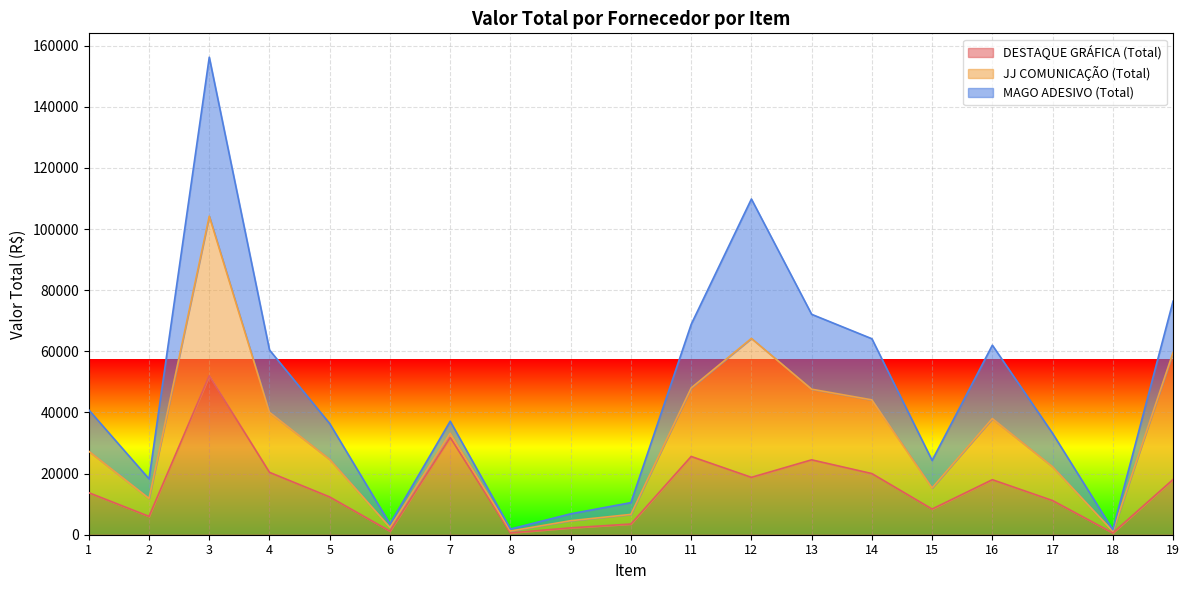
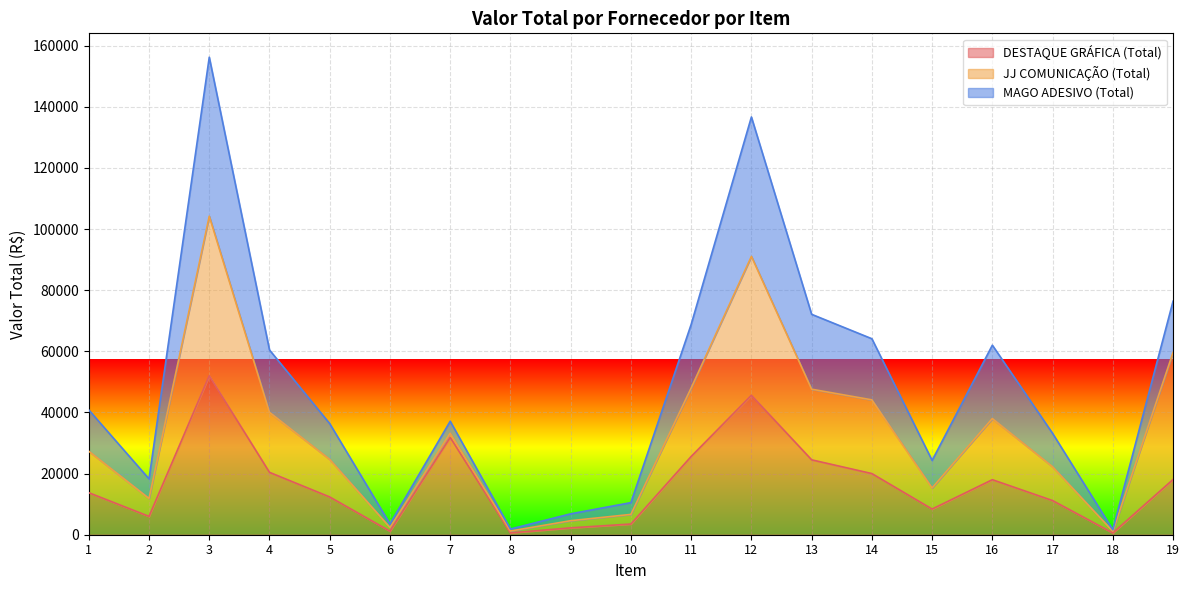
  {
    "DESTAQUE GRÁFICA (Total)": {
      "1": 14000,
      "2": 6000,
      "3": 52000,
      "4": 20000,
      "5": 12000,
      "6": 1000,
      "7": 32000,
      "9": 2000,
      "10": 4000,
      "11": 26000,
-     "12": 19000,
+     "12": 46000,
      "13": 25000,
      "14": 20000,
      "15": 8000,
      "16": 18000,
      "17": 11000,
      "19": 18000
    },
    "JJ COMUNICAÇÃO (Total)": {
      "1": 14000,
      "2": 6000,
      "3": 52000,
      "4": 20000,
      "5": 12000,
      "6": 1000,
      "7": 1000,
      "9": 2000,
      "10": 3000,
      "11": 22000,
      "12": 45000,
      "13": 23000,
      "14": 24000,
      "15": 7000,
      "16": 20000,
      "17": 11000,
      "19": 42000
    },
    "MAGO ADESIVO (Total)": {
      "1": 14000,
      "2": 6000,
      "3": 52000,
      "4": 20000,
      "5": 12000,
      "6": 1000,
      "7": 4000,
      "9": 2000,
      "10": 4000,
      "11": 21000,
      "12": 46000,
      "13": 25000,
      "14": 20000,
      "15": 9000,
      "16": 24000,
      "17": 11000,
      "19": 17000
    }
  }
